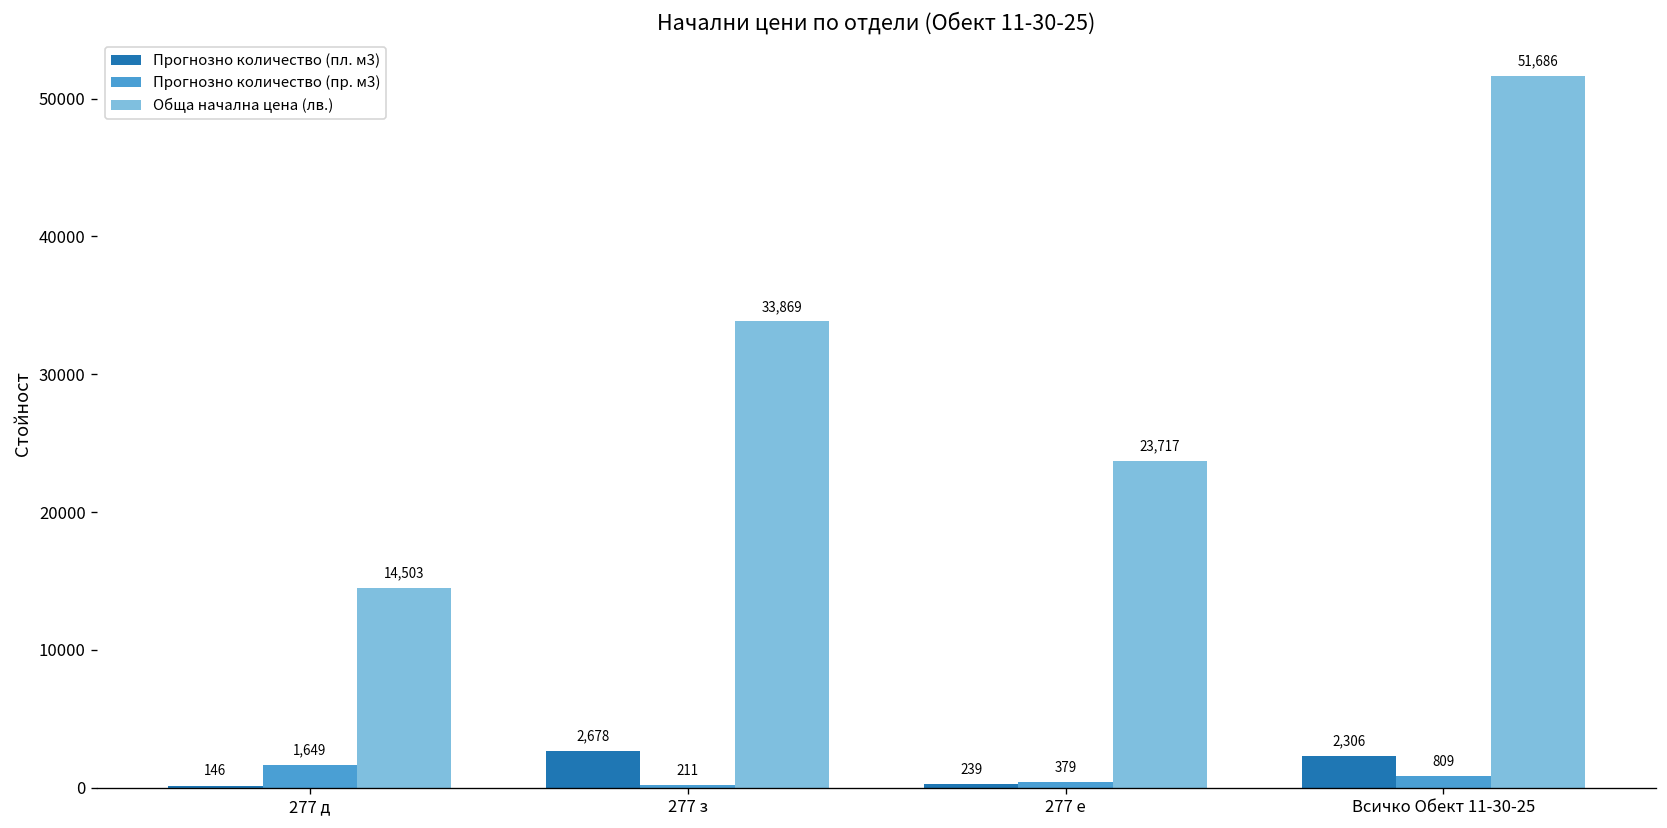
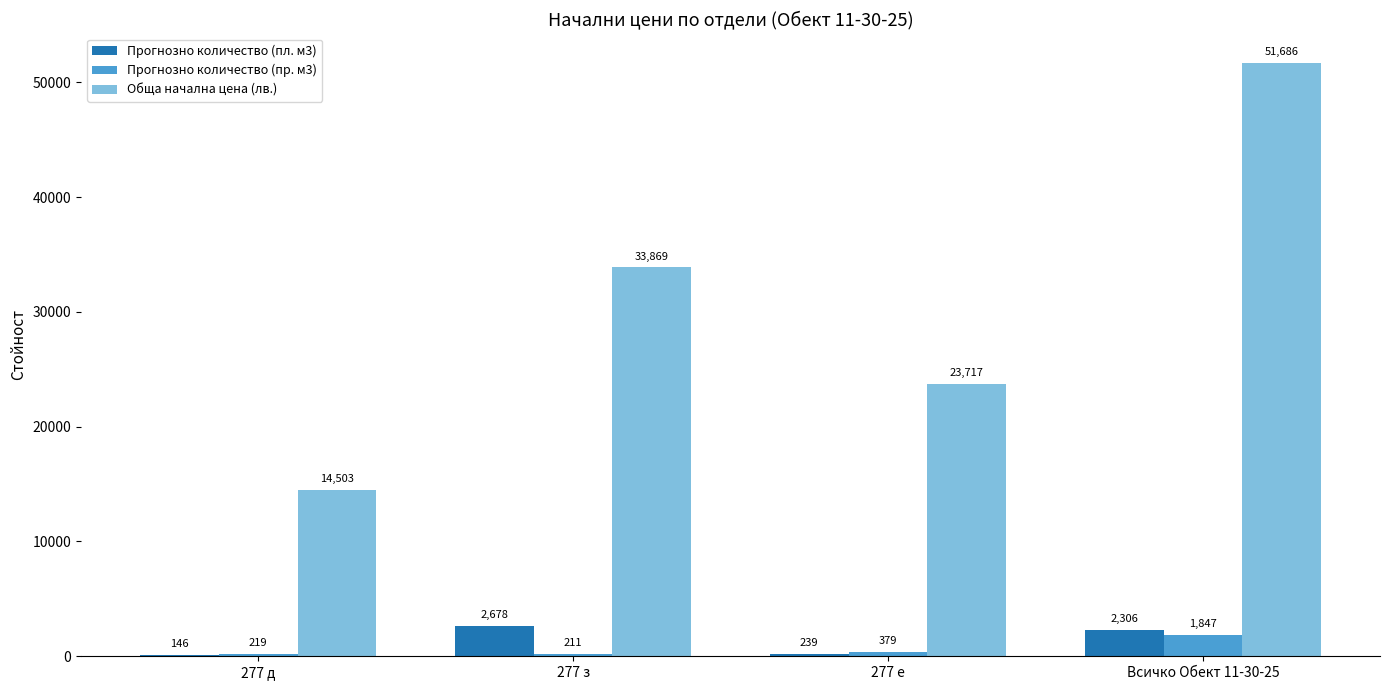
  {
    "Прогнозно количество (пл. м3)": {
      "277 д": "146",
      "277 з": "2,678",
      "277 е": "239",
      "Всичко Обект 11-30-25": "2,306"
    },
    "Прогнозно количество (пр. м3)": {
-     "277 д": "1,649",
+     "277 д": "219",
      "277 з": "211",
      "277 е": "379",
-     "Всичко Обект 11-30-25": "809"
+     "Всичко Обект 11-30-25": "1,847"
    },
    "Обща начална цена (лв.)": {
      "277 д": "14,503",
      "277 з": "33,869",
      "277 е": "23,717",
      "Всичко Обект 11-30-25": "51,686"
    }
  }
